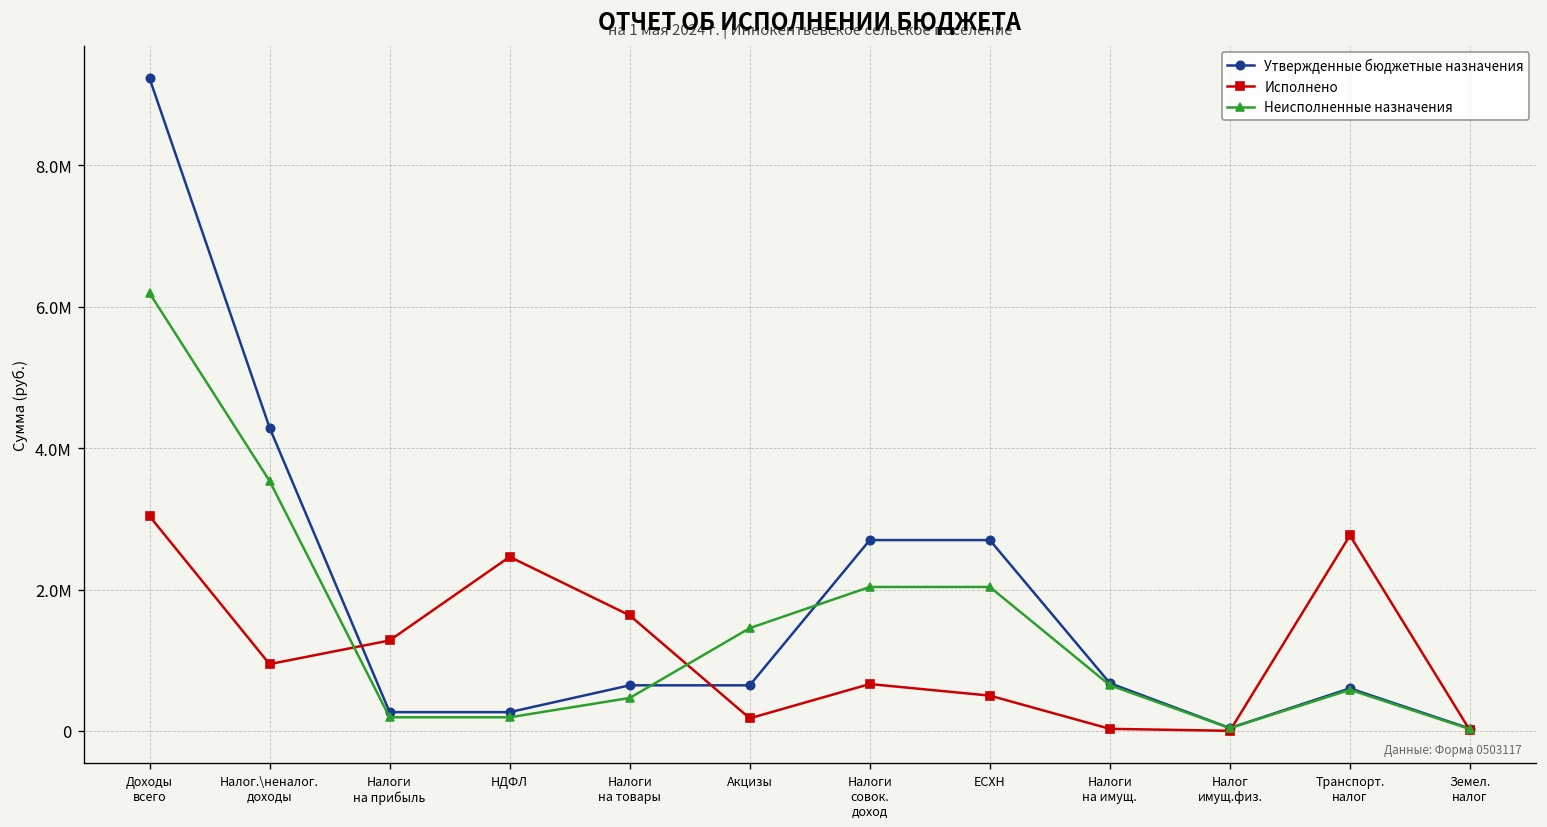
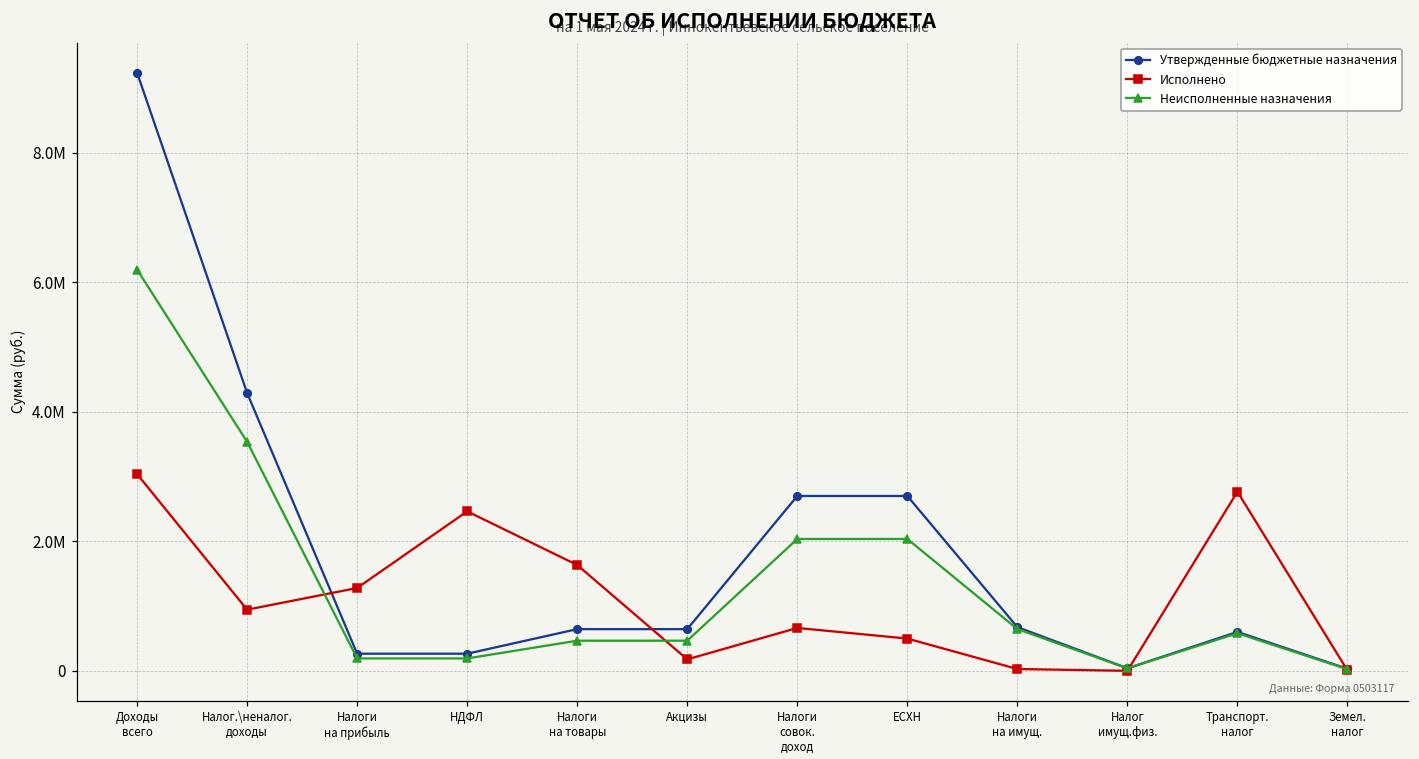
  {
    "Утвержденные бюджетные назначения": {
      "Доходы всего": 9200000,
      "Налог.\\неналог. доходы": 4300000,
      "Налоги на прибыль": 300000,
      "НДФЛ": 300000,
      "Налоги на товары": 600000,
      "Акцизы": 600000,
      "Налоги совок. доход": 2700000,
      "ЕСХН": 2700000
    },
    "Исполнено": {
      "Доходы всего": 3000000,
      "Налог.\\неналог. доходы": 900000,
      "Налоги на прибыль": 1300000,
      "НДФЛ": 2500000,
      "Налоги на товары": 1600000,
      "Акцизы": 200000,
      "Налоги совок. доход": 700000,
      "ЕСХН": 500000,
      "Налоги на имущ.": 0,
      "Транспорт. налог": 2800000
    },
    "Неисполненные назначения": {
      "Доходы всего": 6200000,
      "Налог.\\неналог. доходы": 3500000,
      "Налоги на прибыль": 200000,
      "НДФЛ": 200000,
      "Налоги на товары": 500000,
-     "Акцизы": 1500000,
+     "Акцизы": 500000,
      "Налоги совок. доход": 2000000,
      "ЕСХН": 2000000
    }
  }
